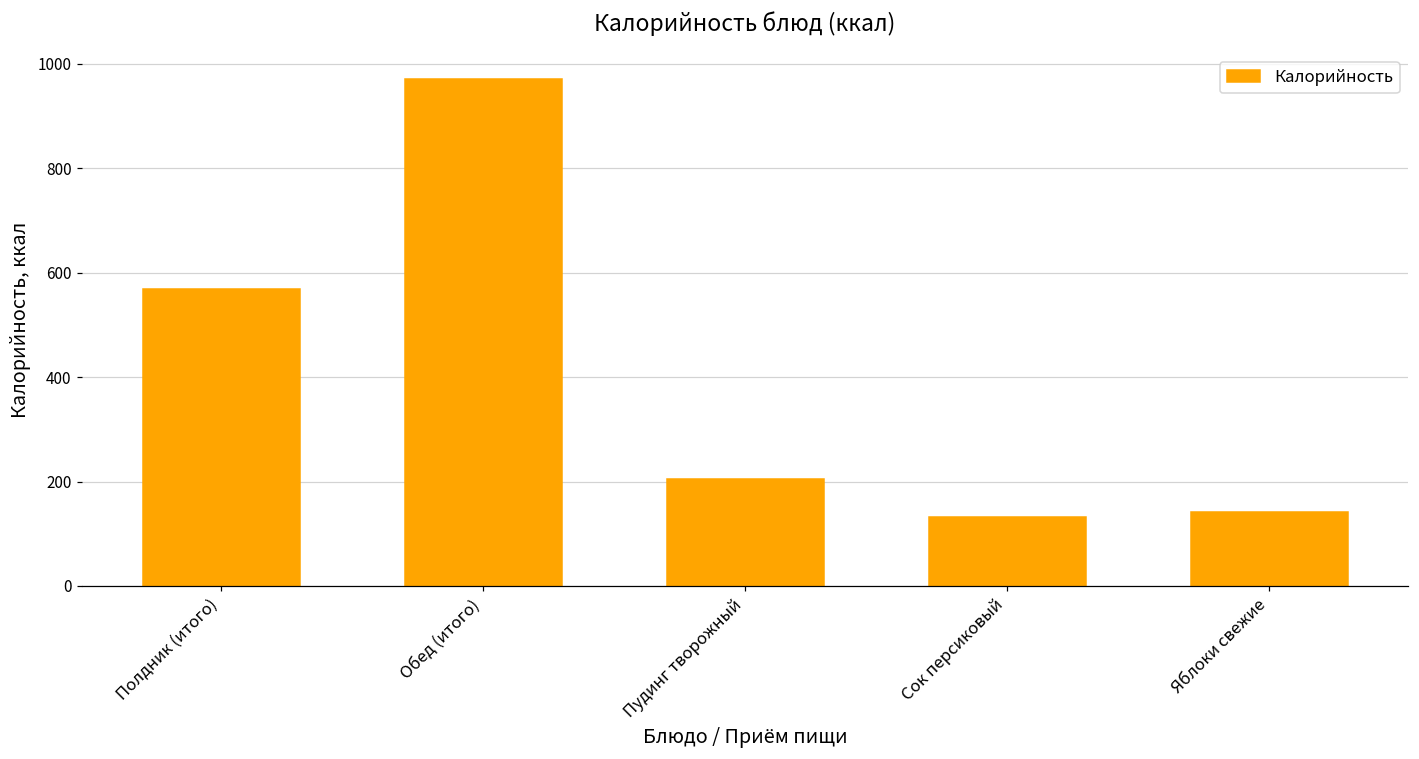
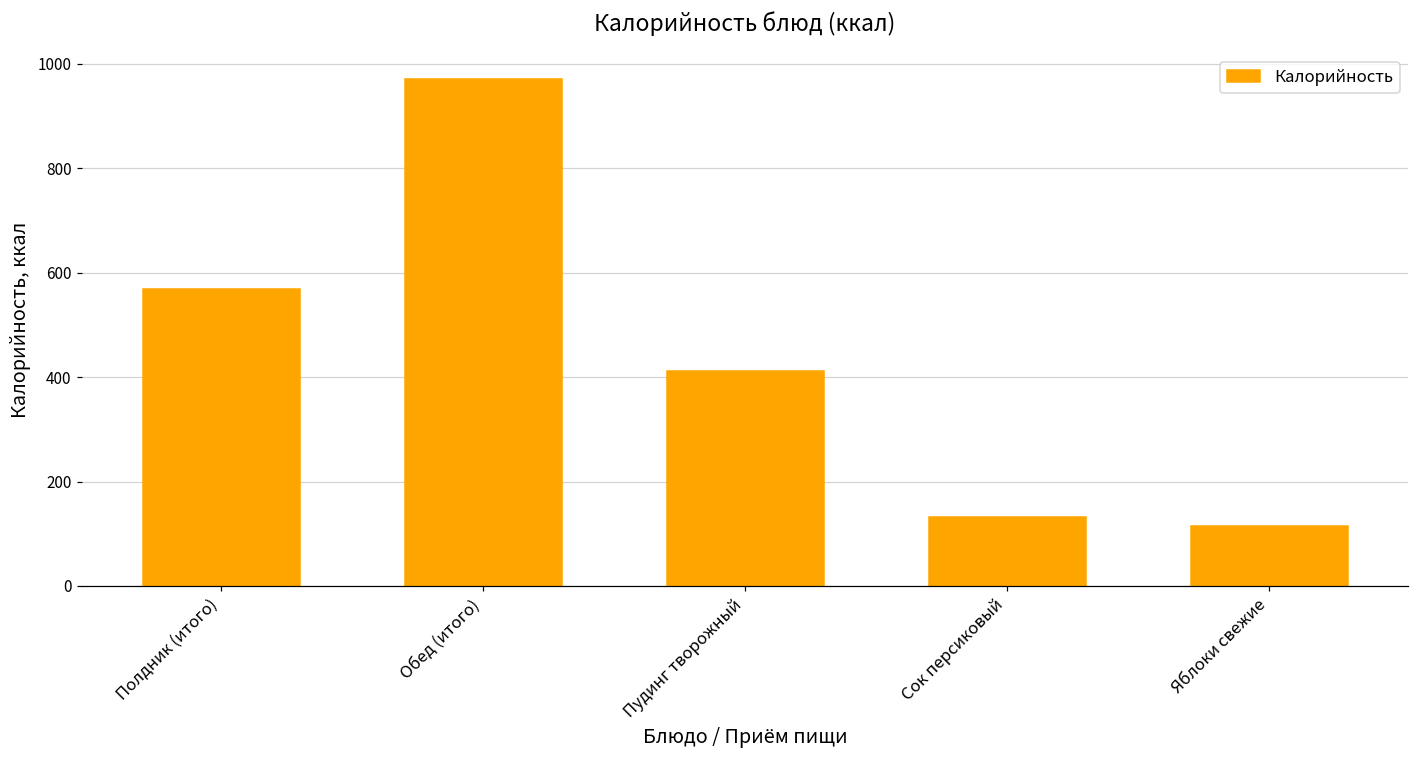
  {
    "Полдник (итого)": 570,
    "Обед (итого)": 970,
-   "Пудинг творожный": 210,
+   "Пудинг творожный": 410,
    "Сок персиковый": 130,
-   "Яблоки свежие": 140
+   "Яблоки свежие": 110
  }
